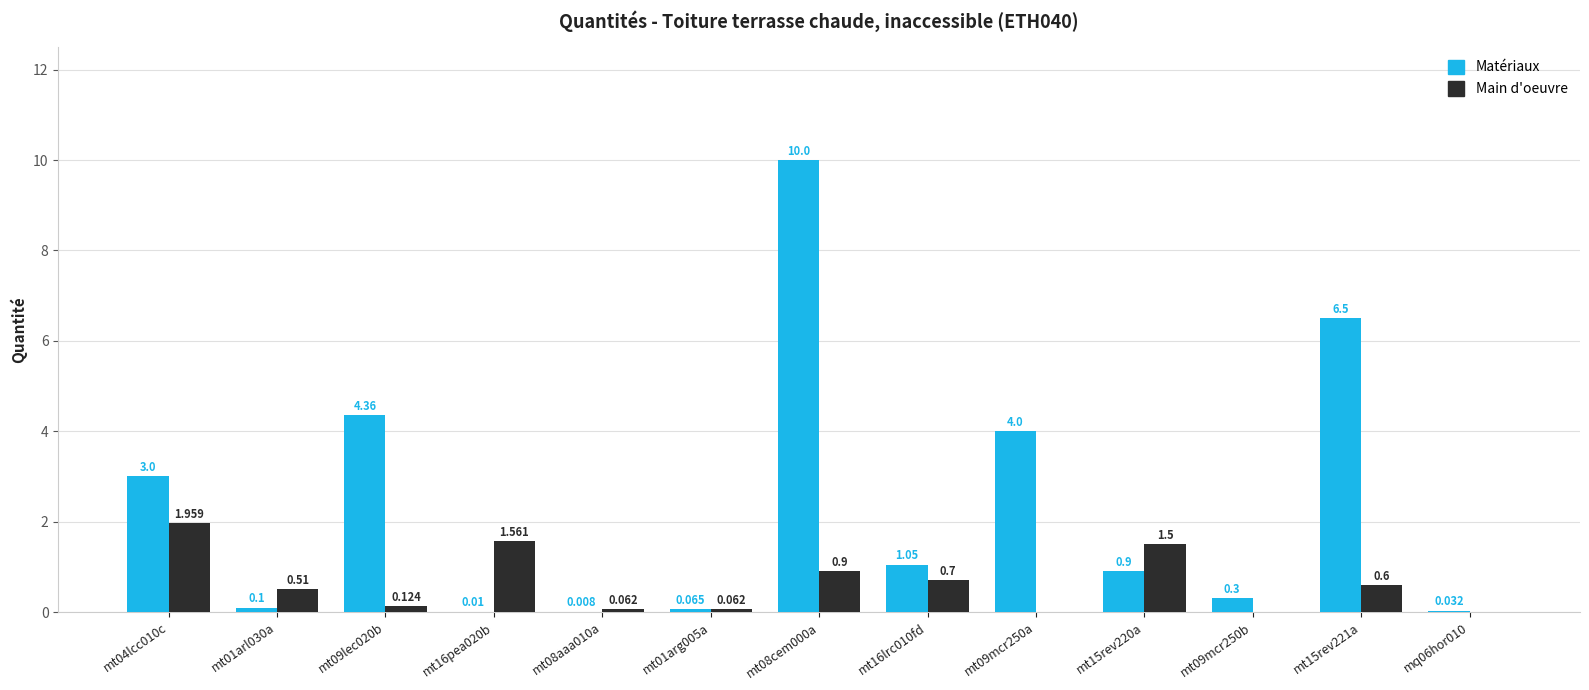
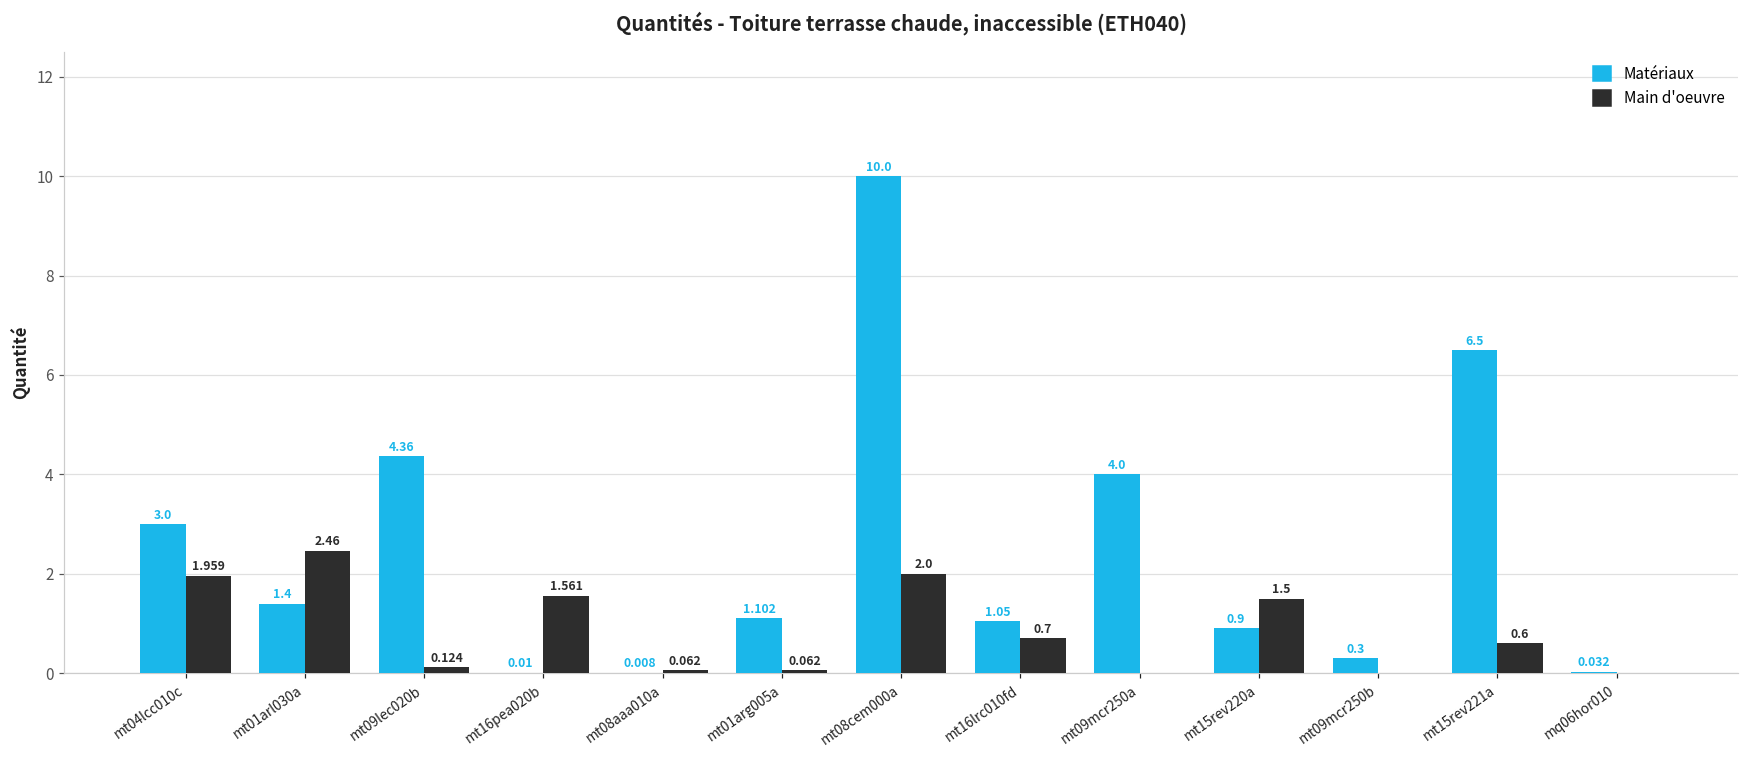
  {
    "Matériaux": {
      "mt04lcc010c": 3.0,
-     "mt01arl030a": 0.1,
+     "mt01arl030a": 1.4,
      "mt09lec020b": 4.36,
      "mt16pea020b": 0.01,
      "mt08aaa010a": 0.008,
-     "mt01arg005a": 0.065,
+     "mt01arg005a": 1.102,
      "mt08cem000a": 10.0,
      "mt16lrc010fd": 1.05,
      "mt09mcr250a": 4.0,
      "mt15rev220a": 0.9,
      "mt09mcr250b": 0.3,
      "mt15rev221a": 6.5,
      "mq06hor010": 0.032
    },
    "Main d'oeuvre": {
      "mt04lcc010c": 1.959,
-     "mt01arl030a": 0.51,
+     "mt01arl030a": 2.46,
      "mt09lec020b": 0.124,
      "mt16pea020b": 1.561,
      "mt08aaa010a": 0.062,
      "mt01arg005a": 0.062,
-     "mt08cem000a": 0.9,
+     "mt08cem000a": 2.0,
      "mt16lrc010fd": 0.7,
      "mt15rev220a": 1.5,
      "mt15rev221a": 0.6
    }
  }
